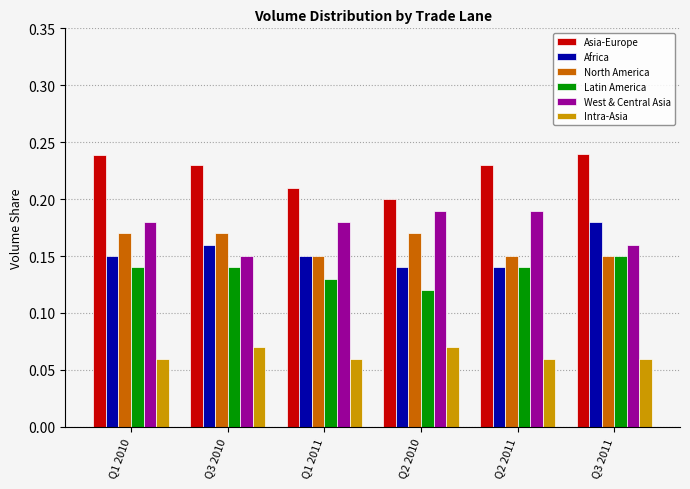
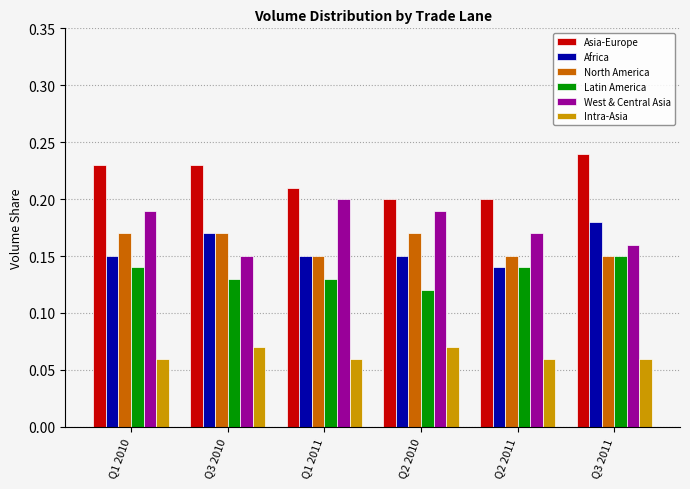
  {
    "Asia-Europe": {
-     "Q1 2010": 0.239,
+     "Q1 2010": 0.230,
      "Q3 2010": 0.230,
      "Q1 2011": 0.210,
      "Q2 2010": 0.200,
-     "Q2 2011": 0.23,
+     "Q2 2011": 0.20,
      "Q3 2011": 0.240
    },
    "Africa": {
      "Q1 2010": 0.15,
-     "Q3 2010": 0.16,
+     "Q3 2010": 0.17,
      "Q1 2011": 0.15,
-     "Q2 2010": 0.14,
+     "Q2 2010": 0.15,
      "Q2 2011": 0.14,
      "Q3 2011": 0.18
    },
    "Latin America": {
      "Q1 2010": 0.14,
-     "Q3 2010": 0.14,
+     "Q3 2010": 0.13,
      "Q1 2011": 0.13,
      "Q2 2010": 0.12,
      "Q2 2011": 0.14,
      "Q3 2011": 0.15
    },
    "West & Central Asia": {
-     "Q1 2010": 0.18,
+     "Q1 2010": 0.19,
      "Q3 2010": 0.15,
-     "Q1 2011": 0.18,
+     "Q1 2011": 0.20,
      "Q2 2010": 0.19,
-     "Q2 2011": 0.19,
+     "Q2 2011": 0.17,
      "Q3 2011": 0.16
    }
  }
